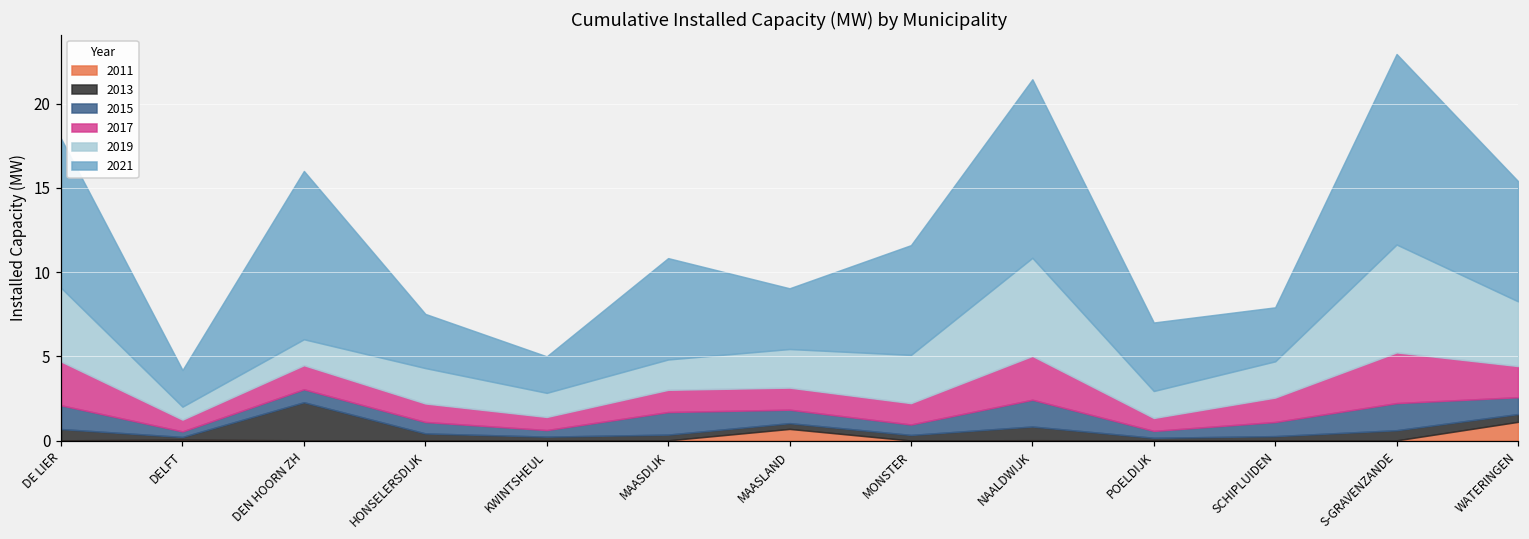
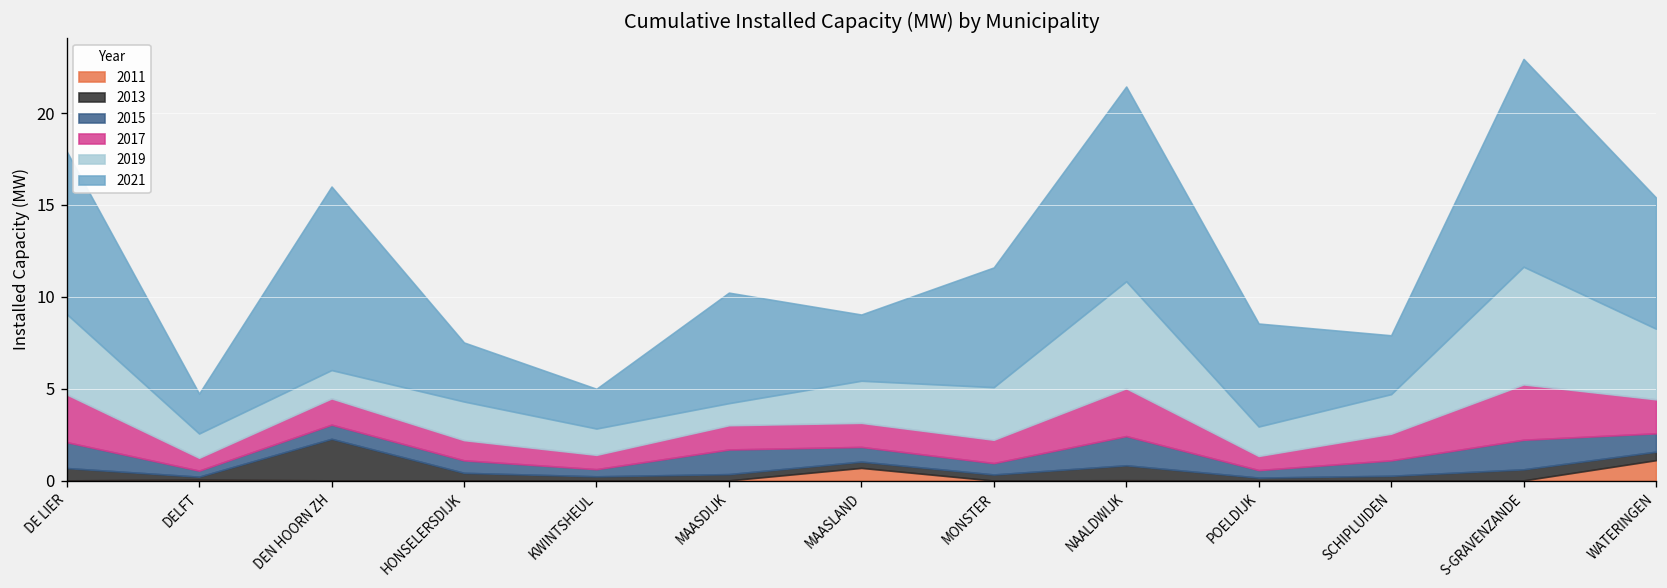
  {
    "2011": {
      "MAASLAND": 0.7,
      "WATERINGEN": 1.1
    },
    "2013": {
      "DE LIER": 0.7,
      "DEN HOORN ZH": 2.3,
      "HONSELERSDIJK": 0.4,
      "KWINTSHEUL": 0.2,
      "MAASDIJK": 0.3,
      "MAASLAND": 0.3,
      "MONSTER": 0.3,
      "NAALDWIJK": 0.8,
      "SCHIPLUIDEN": 0.3,
      "S-GRAVENZANDE": 0.6,
      "WATERINGEN": 0.5
    },
    "2015": {
      "DE LIER": 1.4,
      "DELFT": 0.3,
      "DEN HOORN ZH": 0.8,
      "HONSELERSDIJK": 0.7,
      "KWINTSHEUL": 0.4,
      "MAASDIJK": 1.3,
      "MAASLAND": 0.8,
      "MONSTER": 0.6,
      "NAALDWIJK": 1.6,
      "POELDIJK": 0.4,
      "SCHIPLUIDEN": 0.8,
      "S-GRAVENZANDE": 1.6,
      "WATERINGEN": 1.0
    },
    "2017": {
      "DE LIER": 2.6,
      "DELFT": 0.7,
      "DEN HOORN ZH": 1.4,
      "HONSELERSDIJK": 1.1,
      "KWINTSHEUL": 0.8,
      "MAASDIJK": 1.3,
      "MAASLAND": 1.3,
      "MONSTER": 1.3,
      "NAALDWIJK": 2.6,
      "POELDIJK": 0.8,
      "SCHIPLUIDEN": 1.4,
      "S-GRAVENZANDE": 3.0,
      "WATERINGEN": 1.8
    },
    "2019": {
      "DE LIER": 4.4,
-     "DELFT": 0.8,
+     "DELFT": 1.3,
      "DEN HOORN ZH": 1.5,
      "HONSELERSDIJK": 2.1,
      "KWINTSHEUL": 1.4,
-     "MAASDIJK": 1.8,
+     "MAASDIJK": 1.2,
      "MAASLAND": 2.3,
      "MONSTER": 2.9,
      "NAALDWIJK": 5.8,
      "POELDIJK": 1.6,
      "SCHIPLUIDEN": 2.1,
      "S-GRAVENZANDE": 6.4,
      "WATERINGEN": 3.8
    },
    "2021": {
      "DE LIER": 8.9,
      "DELFT": 2.2,
      "DEN HOORN ZH": 10.0,
      "HONSELERSDIJK": 3.2,
      "KWINTSHEUL": 2.2,
      "MAASDIJK": 6.0,
      "MAASLAND": 3.6,
      "MONSTER": 6.5,
      "NAALDWIJK": 10.6,
-     "POELDIJK": 4.1,
+     "POELDIJK": 5.6,
      "SCHIPLUIDEN": 3.2,
      "S-GRAVENZANDE": 11.3,
      "WATERINGEN": 7.1
    }
  }
